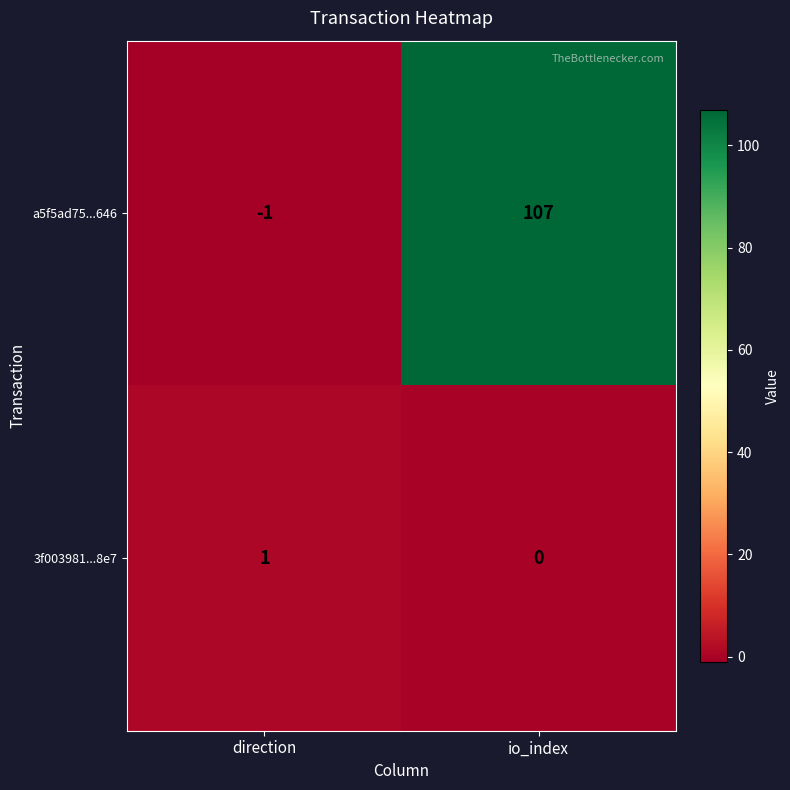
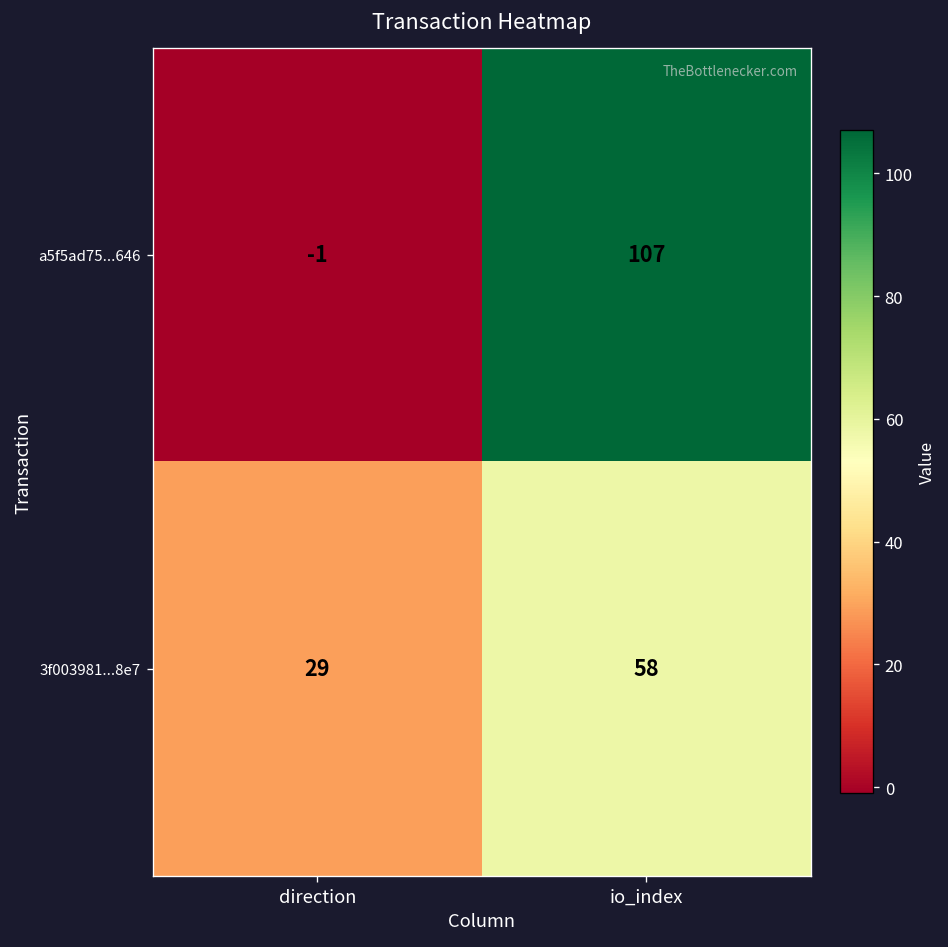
  {
    "a5f5ad75...646": {
      "direction": -1
    },
    "3f003981...8e7": {
-     "direction": 1,
-     "io_index": 0
+     "direction": 29,
+     "io_index": 58
    }
  }
